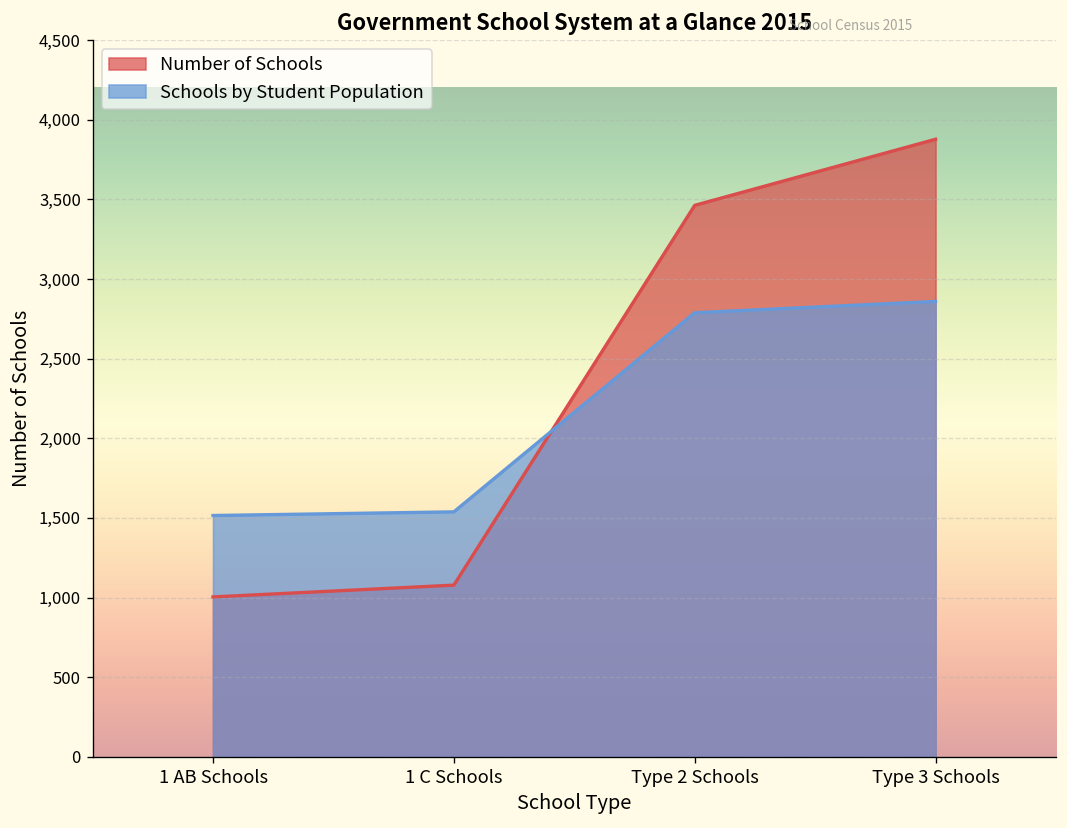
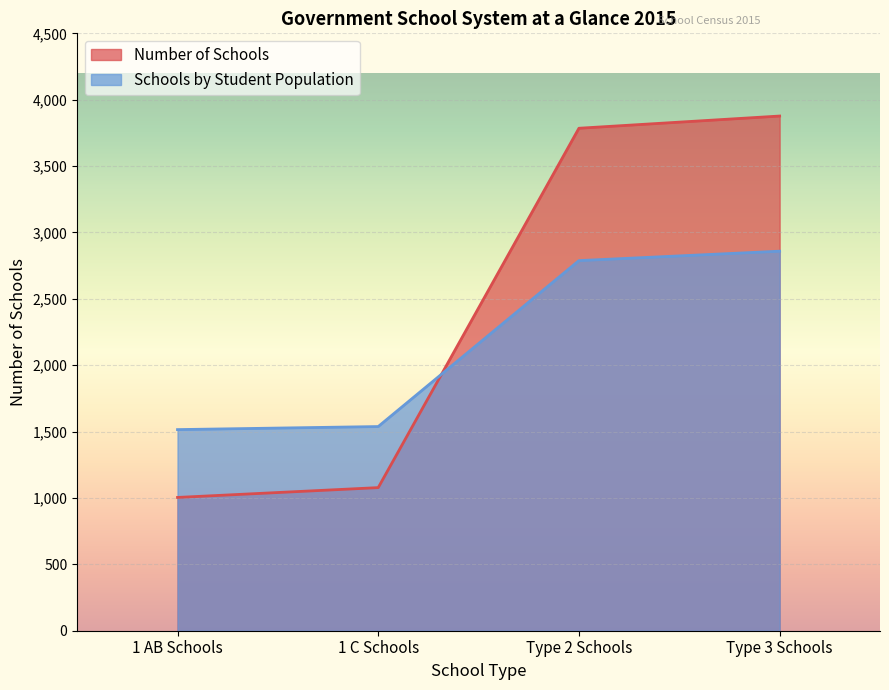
  {
    "Number of Schools": {
      "1 AB Schools": "1,000",
      "1 C Schools": "1,080",
-     "Type 2 Schools": "3,460",
+     "Type 2 Schools": "3,790",
      "Type 3 Schools": "3,880"
    },
    "Schools by Student Population": {
      "1 AB Schools": "1,520",
      "1 C Schools": "1,540",
      "Type 2 Schools": "2,790",
      "Type 3 Schools": "2,860"
    }
  }
